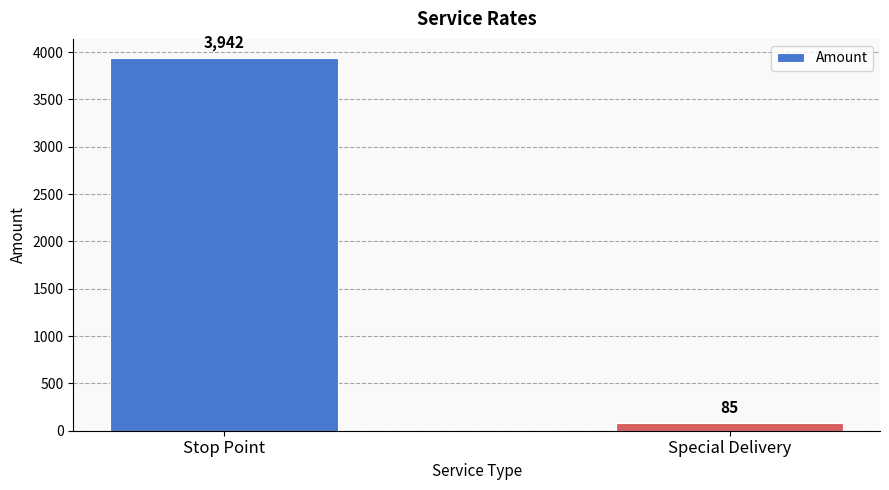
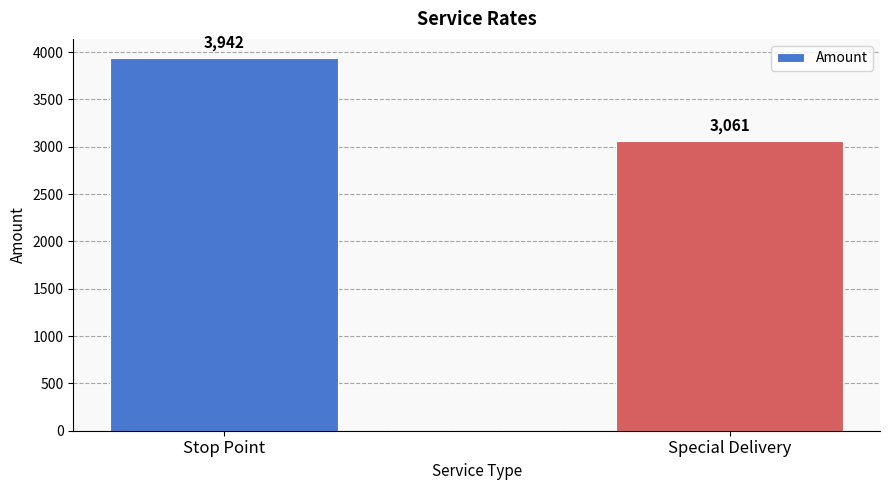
  {
    "Stop Point": "3,942",
-   "Special Delivery": "85"
+   "Special Delivery": "3,061"
  }
